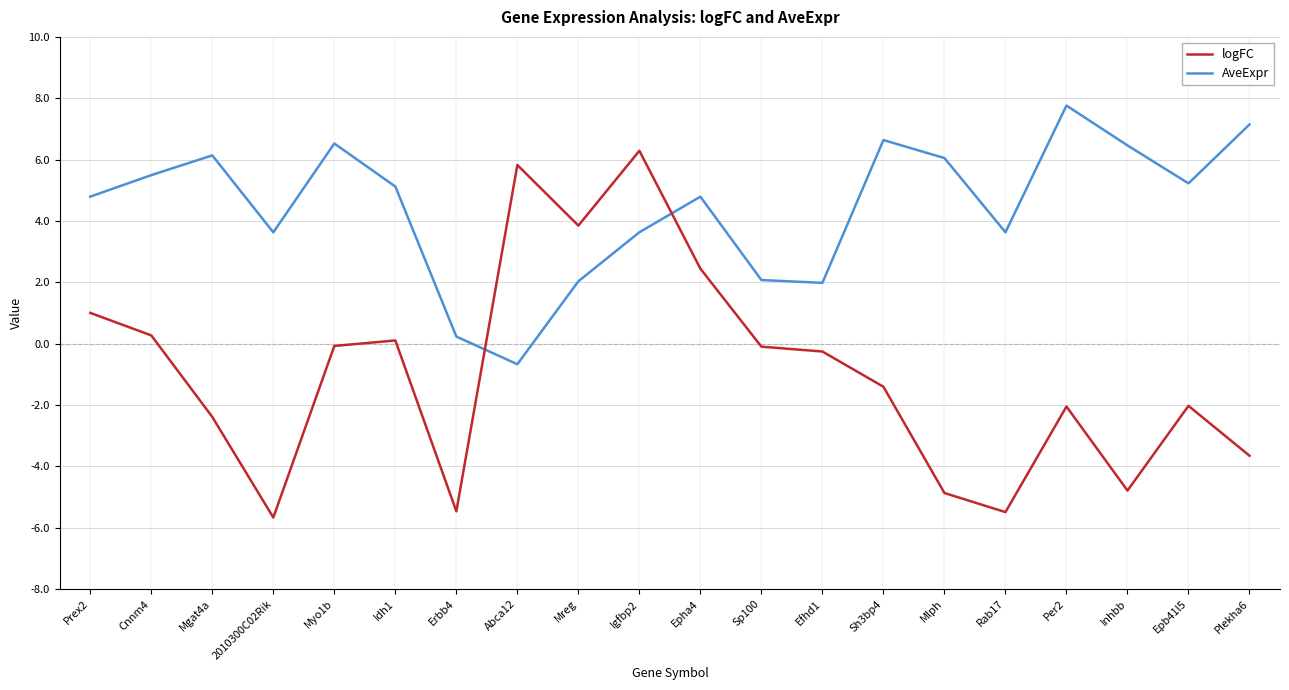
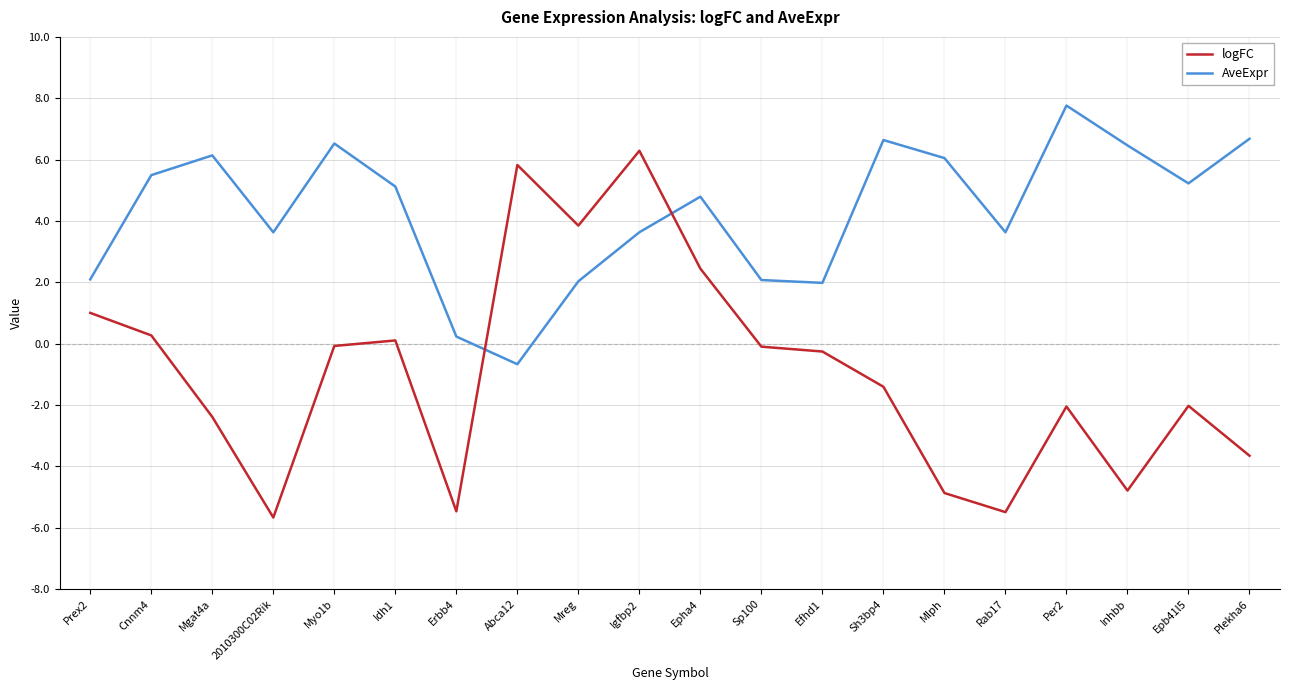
  {
    "logFC": {
      "Prex2": 1.0,
      "Cnnm4": 0.3,
      "Mgat4a": -2.4,
      "2010300C02Rik": -5.7,
      "Myo1b": -0.1,
      "Idh1": 0.1,
      "Erbb4": -5.5,
      "Abca12": 5.8,
      "Mreg": 3.8,
      "Igfbp2": 6.3,
      "Epha4": 2.4,
      "Sp100": -0.1,
      "Efhd1": -0.3,
      "Sh3bp4": -1.4,
      "Mlph": -4.9,
      "Rab17": -5.5,
      "Per2": -2.1,
      "Inhbb": -4.8,
      "Epb41l5": -2.0,
      "Plekha6": -3.7
    },
    "AveExpr": {
-     "Prex2": 4.8,
+     "Prex2": 2.1,
      "Cnnm4": 5.5,
      "Mgat4a": 6.1,
      "2010300C02Rik": 3.6,
      "Myo1b": 6.5,
      "Idh1": 5.1,
      "Erbb4": 0.2,
      "Abca12": -0.7,
      "Mreg": 2.0,
      "Igfbp2": 3.6,
      "Epha4": 4.8,
      "Sp100": 2.1,
      "Efhd1": 2.0,
      "Sh3bp4": 6.6,
      "Mlph": 6.0,
      "Rab17": 3.6,
      "Per2": 7.8,
      "Inhbb": 6.5,
      "Epb41l5": 5.2,
-     "Plekha6": 7.1
+     "Plekha6": 6.7
    }
  }
